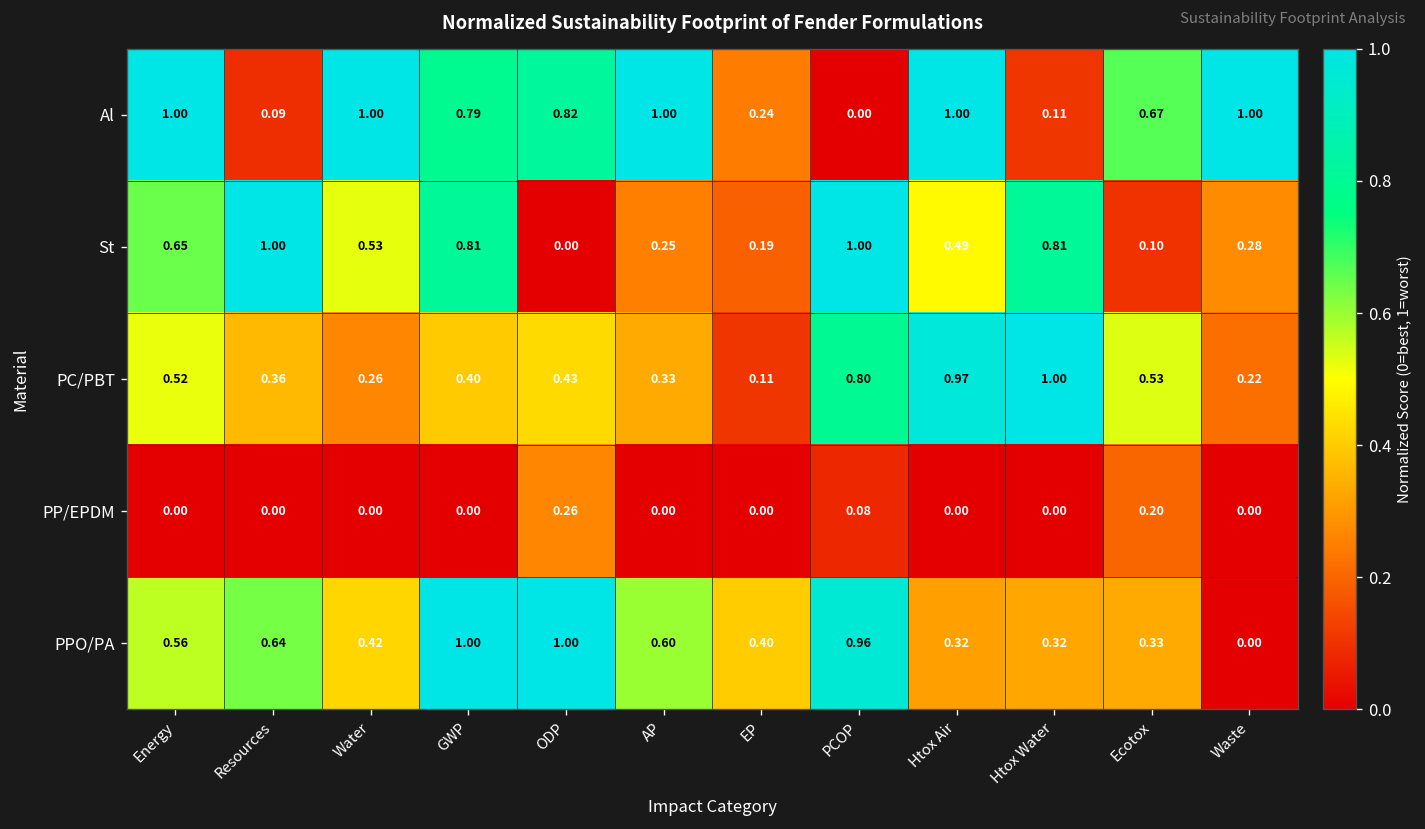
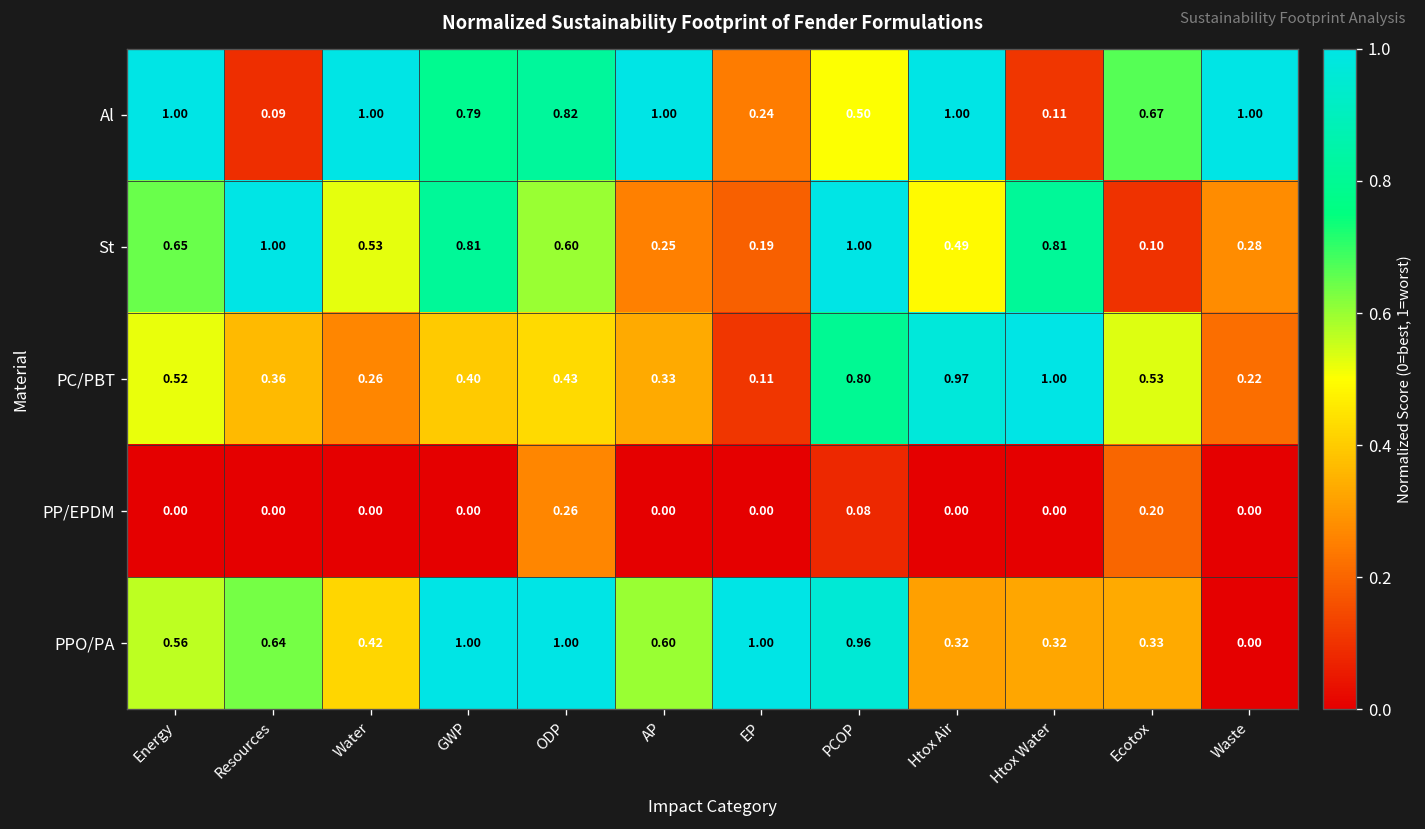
  {
    "Al": {
      "Energy": 1.00,
      "Resources": 0.09,
      "Water": 1.00,
      "GWP": 0.79,
      "ODP": 0.82,
      "AP": 1.00,
      "EP": 0.24,
-     "PCOP": 0.00,
+     "PCOP": 0.50,
      "Htox Air": 1.00,
      "Htox Water": 0.11,
      "Ecotox": 0.67,
      "Waste": 1.00
    },
    "St": {
      "Energy": 0.65,
      "Resources": 1.00,
      "Water": 0.53,
      "GWP": 0.81,
-     "ODP": 0.00,
+     "ODP": 0.60,
      "AP": 0.25,
      "EP": 0.19,
      "PCOP": 1.00,
      "Htox Air": 0.49,
      "Htox Water": 0.81,
      "Ecotox": 0.10,
      "Waste": 0.28
    },
    "PC/PBT": {
      "Energy": 0.52,
      "Resources": 0.36,
      "Water": 0.26,
      "GWP": 0.40,
      "ODP": 0.43,
      "AP": 0.33,
      "EP": 0.11,
      "PCOP": 0.80,
      "Htox Air": 0.97,
      "Htox Water": 1.00,
      "Ecotox": 0.53,
      "Waste": 0.22
    },
    "PP/EPDM": {
      "Energy": 0.00,
      "Resources": 0.00,
      "Water": 0.00,
      "GWP": 0.00,
      "ODP": 0.26,
      "AP": 0.00,
      "EP": 0.00,
      "PCOP": 0.08,
      "Htox Air": 0.00,
      "Htox Water": 0.00,
      "Ecotox": 0.20,
      "Waste": 0.00
    },
    "PPO/PA": {
      "Energy": 0.56,
      "Resources": 0.64,
      "Water": 0.42,
      "GWP": 1.00,
      "ODP": 1.00,
      "AP": 0.60,
-     "EP": 0.40,
+     "EP": 1.00,
      "PCOP": 0.96,
      "Htox Air": 0.32,
      "Htox Water": 0.32,
      "Ecotox": 0.33,
      "Waste": 0.00
    }
  }
